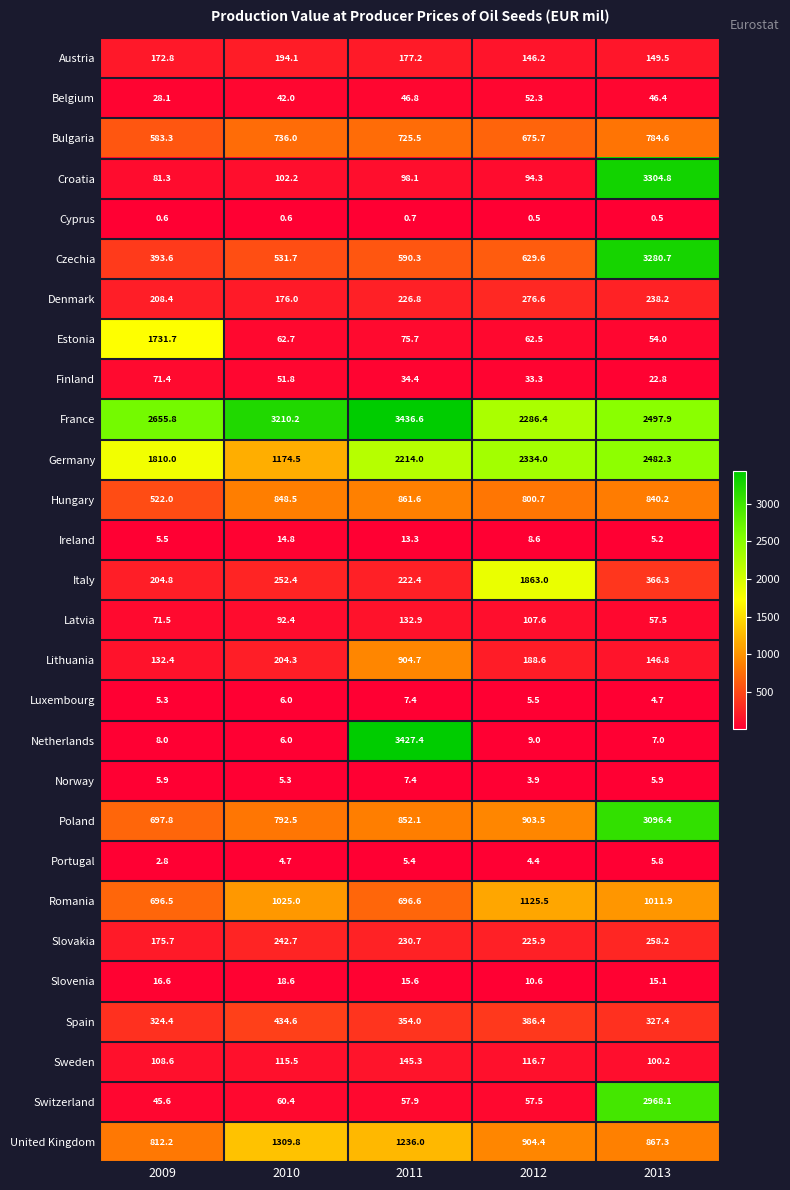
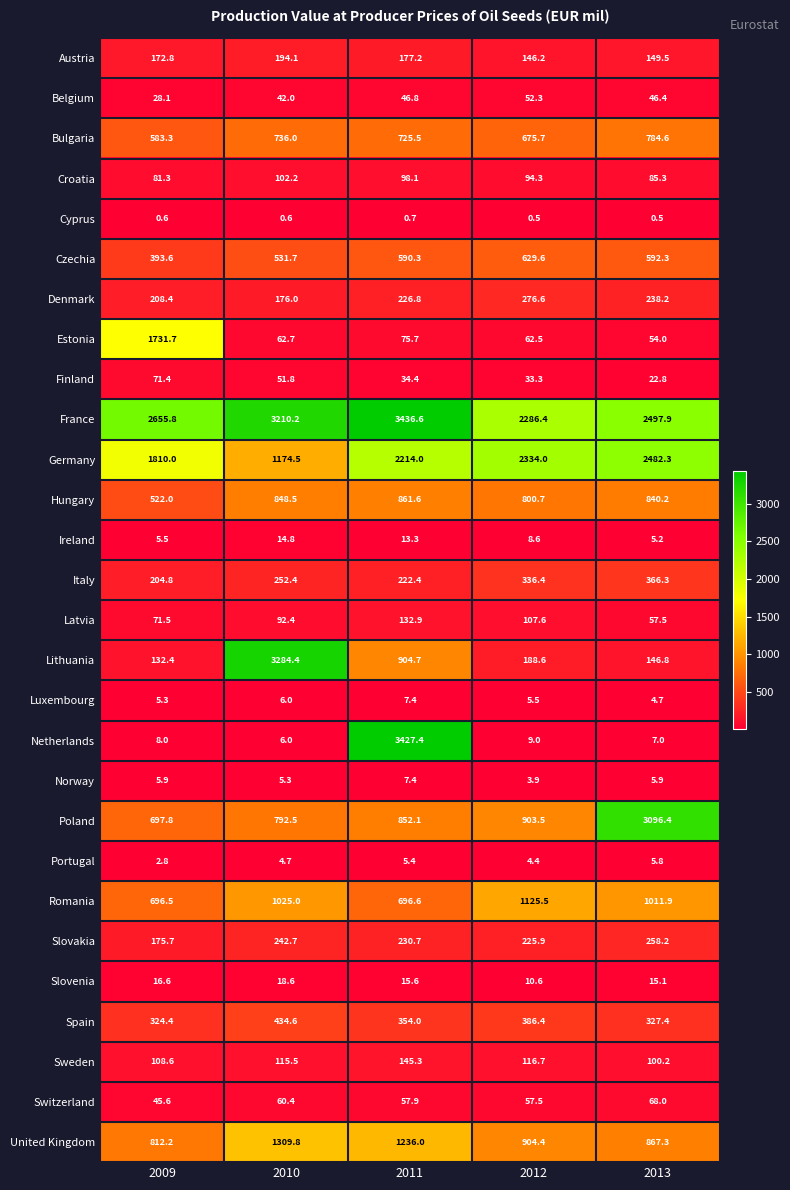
  {
    "Austria": {
      "2009": 172.8,
      "2010": 194.1,
      "2011": 177.2,
      "2012": 146.2,
      "2013": 149.5
    },
    "Belgium": {
      "2009": 28.1,
      "2010": 42.0,
      "2011": 46.8,
      "2012": 52.3,
      "2013": 46.4
    },
    "Bulgaria": {
      "2009": 583.3,
      "2010": 736.0,
      "2011": 725.5,
      "2012": 675.7,
      "2013": 784.6
    },
    "Croatia": {
      "2009": 81.3,
      "2010": 102.2,
      "2011": 98.1,
      "2012": 94.3,
-     "2013": 3304.8
+     "2013": 85.3
    },
    "Cyprus": {
      "2009": 0.6,
      "2010": 0.6,
      "2011": 0.7,
      "2012": 0.5,
      "2013": 0.5
    },
    "Czechia": {
      "2009": 393.6,
      "2010": 531.7,
      "2011": 590.3,
      "2012": 629.6,
-     "2013": 3280.7
+     "2013": 592.3
    },
    "Denmark": {
      "2009": 208.4,
      "2010": 176.0,
      "2011": 226.8,
      "2012": 276.6,
      "2013": 238.2
    },
    "Estonia": {
      "2009": 1731.7,
      "2010": 62.7,
      "2011": 75.7,
      "2012": 62.5,
      "2013": 54.0
    },
    "Finland": {
      "2009": 71.4,
      "2010": 51.8,
      "2011": 34.4,
      "2012": 33.3,
      "2013": 22.8
    },
    "France": {
      "2009": 2655.8,
      "2010": 3210.2,
      "2011": 3436.6,
      "2012": 2286.4,
      "2013": 2497.9
    },
    "Germany": {
      "2009": 1810.0,
      "2010": 1174.5,
      "2011": 2214.0,
      "2012": 2334.0,
      "2013": 2482.3
    },
    "Hungary": {
      "2009": 522.0,
      "2010": 848.5,
      "2011": 861.6,
      "2012": 800.7,
      "2013": 840.2
    },
    "Ireland": {
      "2009": 5.5,
      "2010": 14.8,
      "2011": 13.3,
      "2012": 8.6,
      "2013": 5.2
    },
    "Italy": {
      "2009": 204.8,
      "2010": 252.4,
      "2011": 222.4,
-     "2012": 1863.0,
+     "2012": 336.4,
      "2013": 366.3
    },
    "Latvia": {
      "2009": 71.5,
      "2010": 92.4,
      "2011": 132.9,
      "2012": 107.6,
      "2013": 57.5
    },
    "Lithuania": {
      "2009": 132.4,
-     "2010": 204.3,
+     "2010": 3284.4,
      "2011": 904.7,
      "2012": 188.6,
      "2013": 146.8
    },
    "Luxembourg": {
      "2009": 5.3,
      "2010": 6.0,
      "2011": 7.4,
      "2012": 5.5,
      "2013": 4.7
    },
    "Netherlands": {
      "2009": 8.0,
      "2010": 6.0,
      "2011": 3427.4,
      "2012": 9.0,
      "2013": 7.0
    },
    "Norway": {
      "2009": 5.9,
      "2010": 5.3,
      "2011": 7.4,
      "2012": 3.9,
      "2013": 5.9
    },
    "Poland": {
      "2009": 697.8,
      "2010": 792.5,
      "2011": 852.1,
      "2012": 903.5,
      "2013": 3096.4
    },
    "Portugal": {
      "2009": 2.8,
      "2010": 4.7,
      "2011": 5.4,
      "2012": 4.4,
      "2013": 5.8
    },
    "Romania": {
      "2009": 696.5,
      "2010": 1025.0,
      "2011": 696.6,
      "2012": 1125.5,
      "2013": 1011.9
    },
    "Slovakia": {
      "2009": 175.7,
      "2010": 242.7,
      "2011": 230.7,
      "2012": 225.9,
      "2013": 258.2
    },
    "Slovenia": {
      "2009": 16.6,
      "2010": 18.6,
      "2011": 15.6,
      "2012": 10.6,
      "2013": 15.1
    },
    "Spain": {
      "2009": 324.4,
      "2010": 434.6,
      "2011": 354.0,
      "2012": 386.4,
      "2013": 327.4
    },
    "Sweden": {
      "2009": 108.6,
      "2010": 115.5,
      "2011": 145.3,
      "2012": 116.7,
      "2013": 100.2
    },
    "Switzerland": {
      "2009": 45.6,
      "2010": 60.4,
      "2011": 57.9,
      "2012": 57.5,
-     "2013": 2968.1
+     "2013": 68.0
    },
    "United Kingdom": {
      "2009": 812.2,
      "2010": 1309.8,
      "2011": 1236.0,
      "2012": 904.4,
      "2013": 867.3
    }
  }
